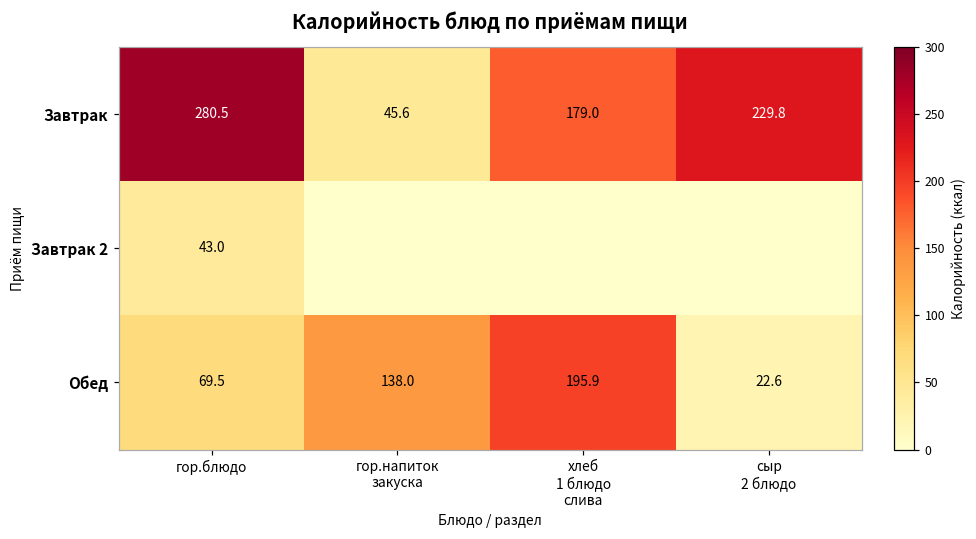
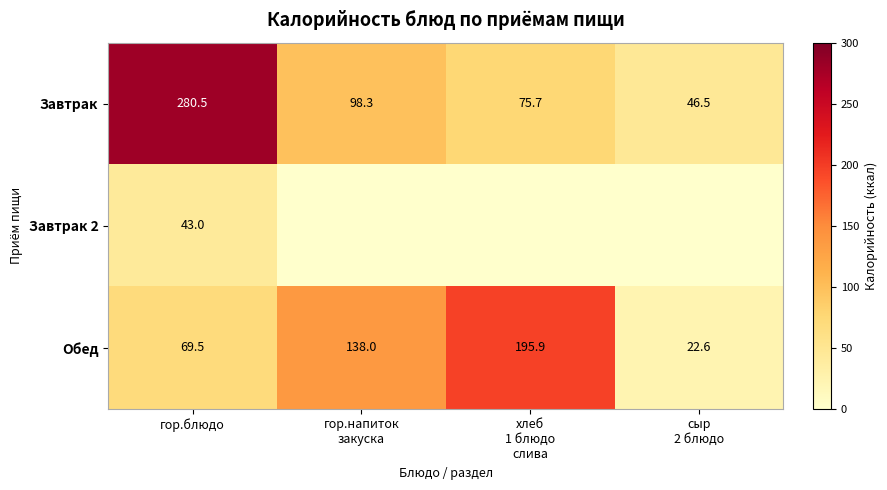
  {
    "Завтрак": {
      "гор.блюдо": 280.5,
-     "гор.напиток закуска": 45.6,
-     "хлеб 1 блюдо слива": 179.0,
-     "сыр 2 блюдо": 229.8
+     "гор.напиток закуска": 98.3,
+     "хлеб 1 блюдо слива": 75.7,
+     "сыр 2 блюдо": 46.5
    },
    "Завтрак 2": {
      "гор.блюдо": 43.0
    },
    "Обед": {
      "гор.блюдо": 69.5,
      "гор.напиток закуска": 138.0,
      "хлеб 1 блюдо слива": 195.9,
      "сыр 2 блюдо": 22.6
    }
  }
